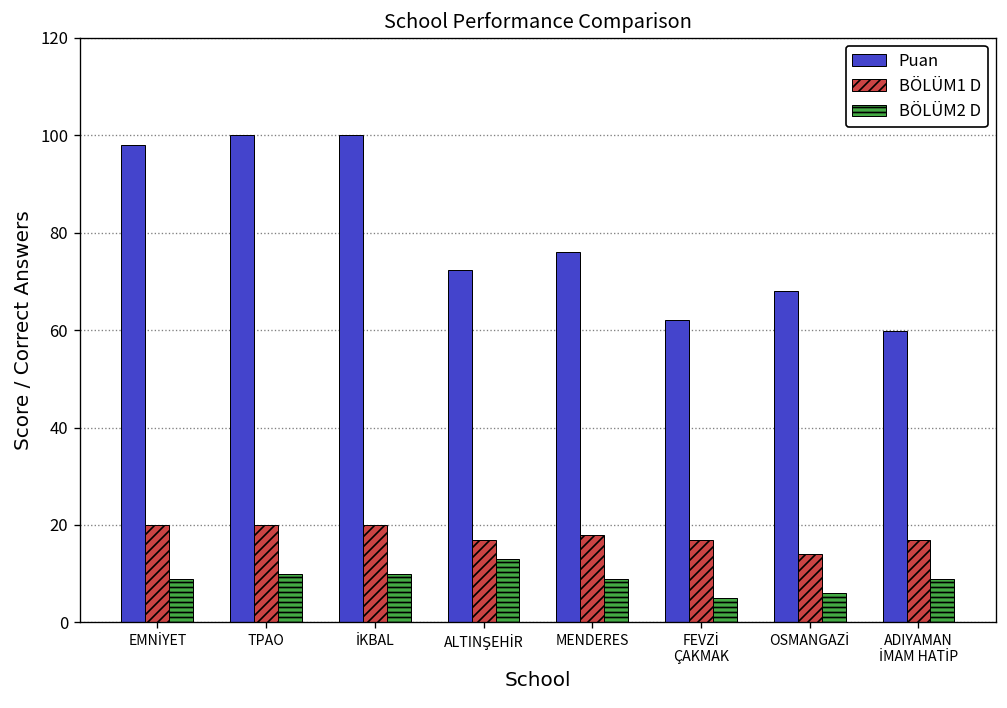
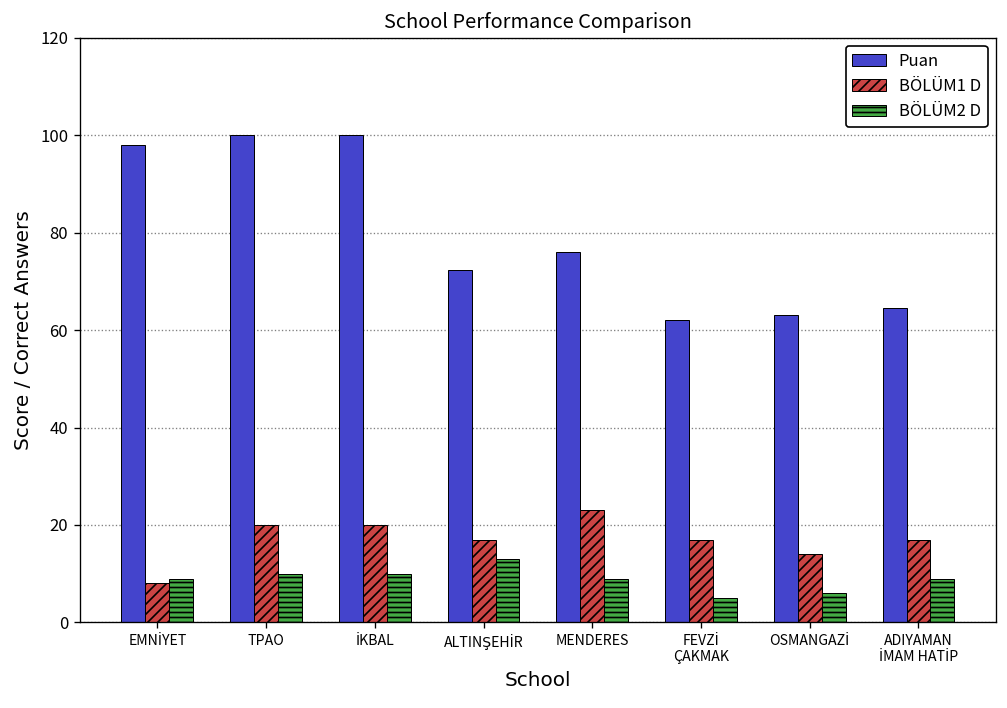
  {
    "Puan": {
      "EMNİYET": 98,
      "TPAO": 100,
      "İKBAL": 100,
      "ALTINŞEHİR": 72,
      "MENDERES": 76,
      "FEVZİ ÇAKMAK": 62,
-     "OSMANGAZİ": 68,
-     "ADIYAMAN İMAM HATİP": 60
+     "OSMANGAZİ": 63,
+     "ADIYAMAN İMAM HATİP": 65
    },
    "BÖLÜM1 D": {
-     "EMNİYET": 20,
+     "EMNİYET": 8,
      "TPAO": 20,
      "İKBAL": 20,
      "ALTINŞEHİR": 17,
-     "MENDERES": 18,
+     "MENDERES": 23,
      "FEVZİ ÇAKMAK": 17,
      "OSMANGAZİ": 14,
      "ADIYAMAN İMAM HATİP": 17
    },
    "BÖLÜM2 D": {
      "EMNİYET": 9,
      "TPAO": 10,
      "İKBAL": 10,
      "ALTINŞEHİR": 13,
      "MENDERES": 9,
      "FEVZİ ÇAKMAK": 5,
      "OSMANGAZİ": 6,
      "ADIYAMAN İMAM HATİP": 9
    }
  }
